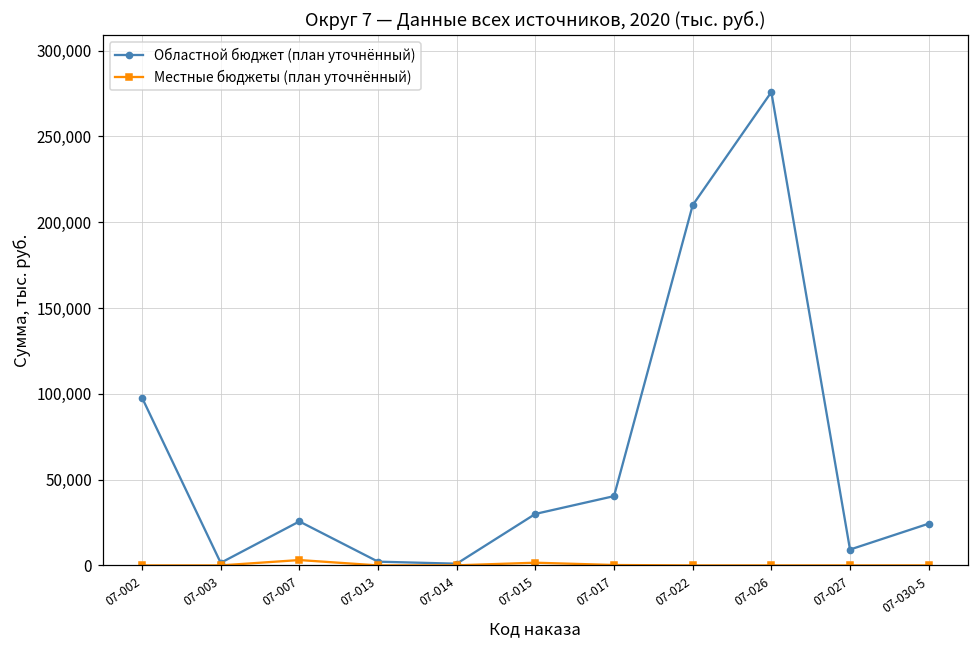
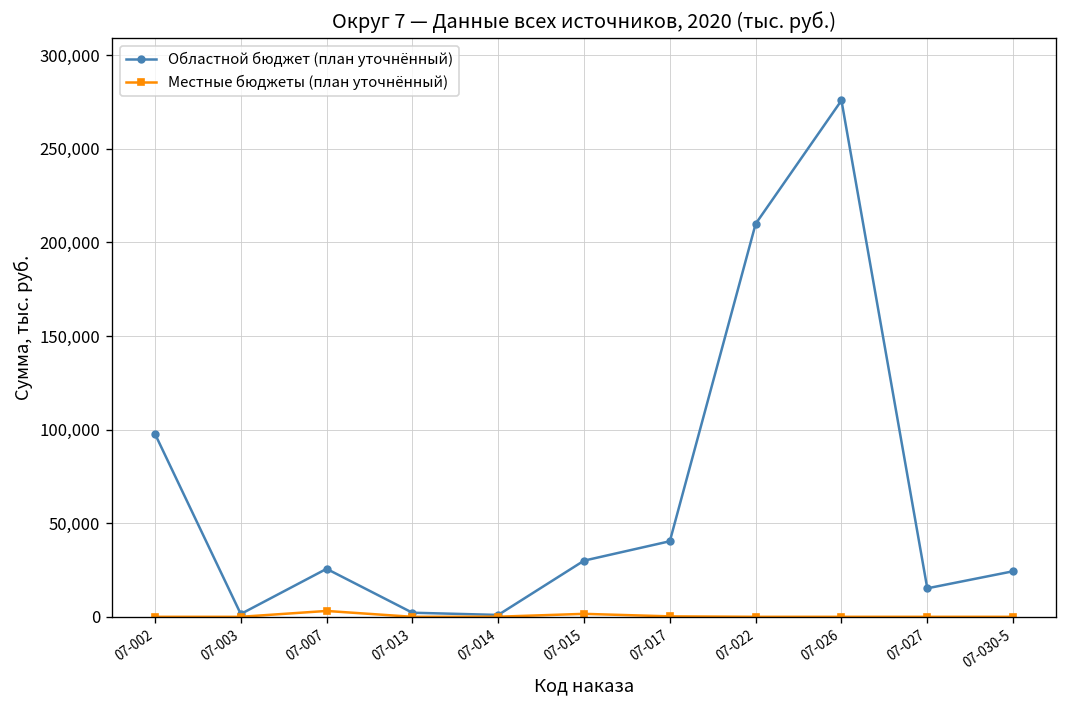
  {
    "Областной бюджет (план уточнённый)": {
      "07-002": "98,000",
      "07-007": "26,000",
      "07-013": "2,000",
      "07-015": "30,000",
      "07-017": "40,000",
      "07-022": "210,000",
      "07-026": "276,000",
-     "07-027": "9,000",
+     "07-027": "15,000",
      "07-030-5": "24,000"
    },
    "Местные бюджеты (план уточнённый)": {
      "07-002": "0",
      "07-007": "3,000",
      "07-013": "0",
      "07-015": "2,000",
      "07-017": "0",
      "07-022": "0",
      "07-026": "0",
      "07-027": "0",
      "07-030-5": "0"
    }
  }
